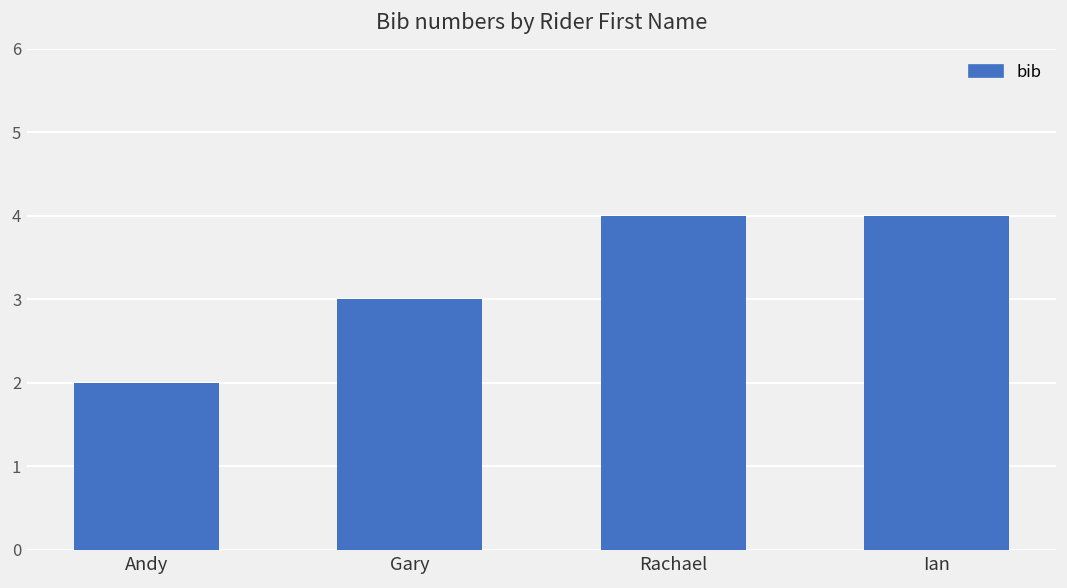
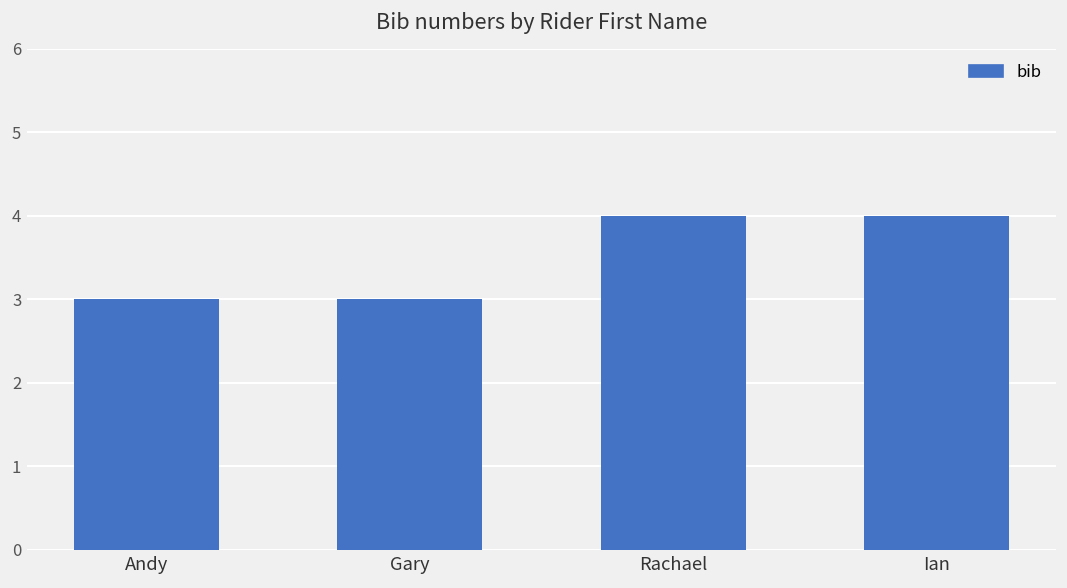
  {
-   "Andy": 2,
+   "Andy": 3,
    "Gary": 3,
    "Rachael": 4,
    "Ian": 4
  }
